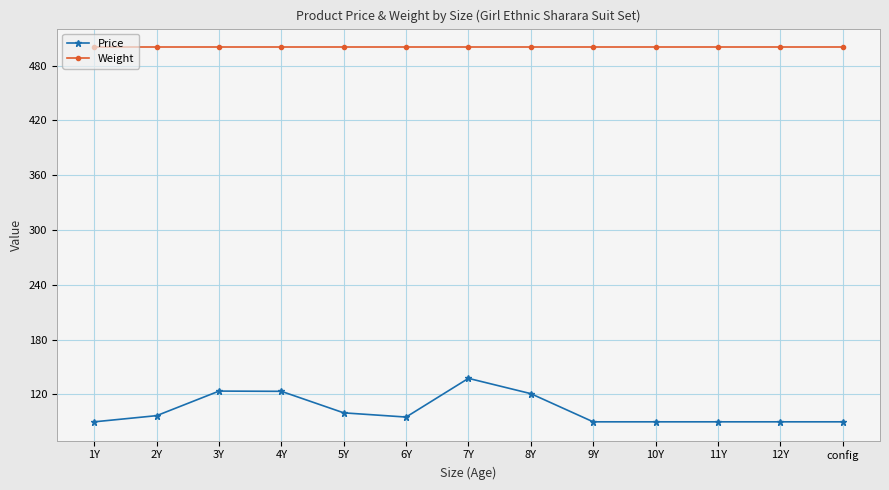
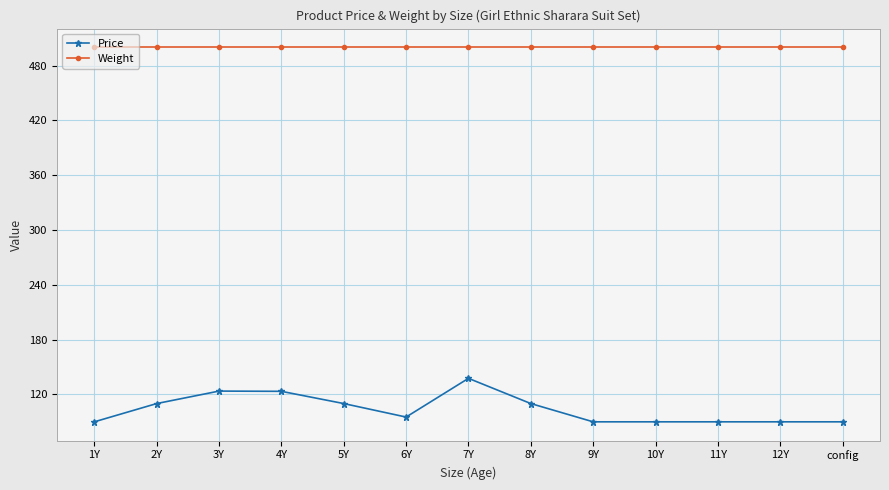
  {
    "Price": {
      "1Y": 90,
-     "2Y": 100,
+     "2Y": 110,
      "3Y": 120,
      "4Y": 120,
-     "5Y": 100,
+     "5Y": 110,
      "6Y": 100,
      "7Y": 140,
-     "8Y": 120,
+     "8Y": 110,
      "9Y": 90,
      "10Y": 90,
      "11Y": 90,
      "12Y": 90,
      "config": 90
    },
    "Weight": {
      "2Y": 500,
      "3Y": 500,
      "4Y": 500,
      "5Y": 500,
      "6Y": 500,
      "7Y": 500,
      "8Y": 500,
      "9Y": 500,
      "10Y": 500,
      "11Y": 500,
      "12Y": 500,
      "config": 500
    }
  }
